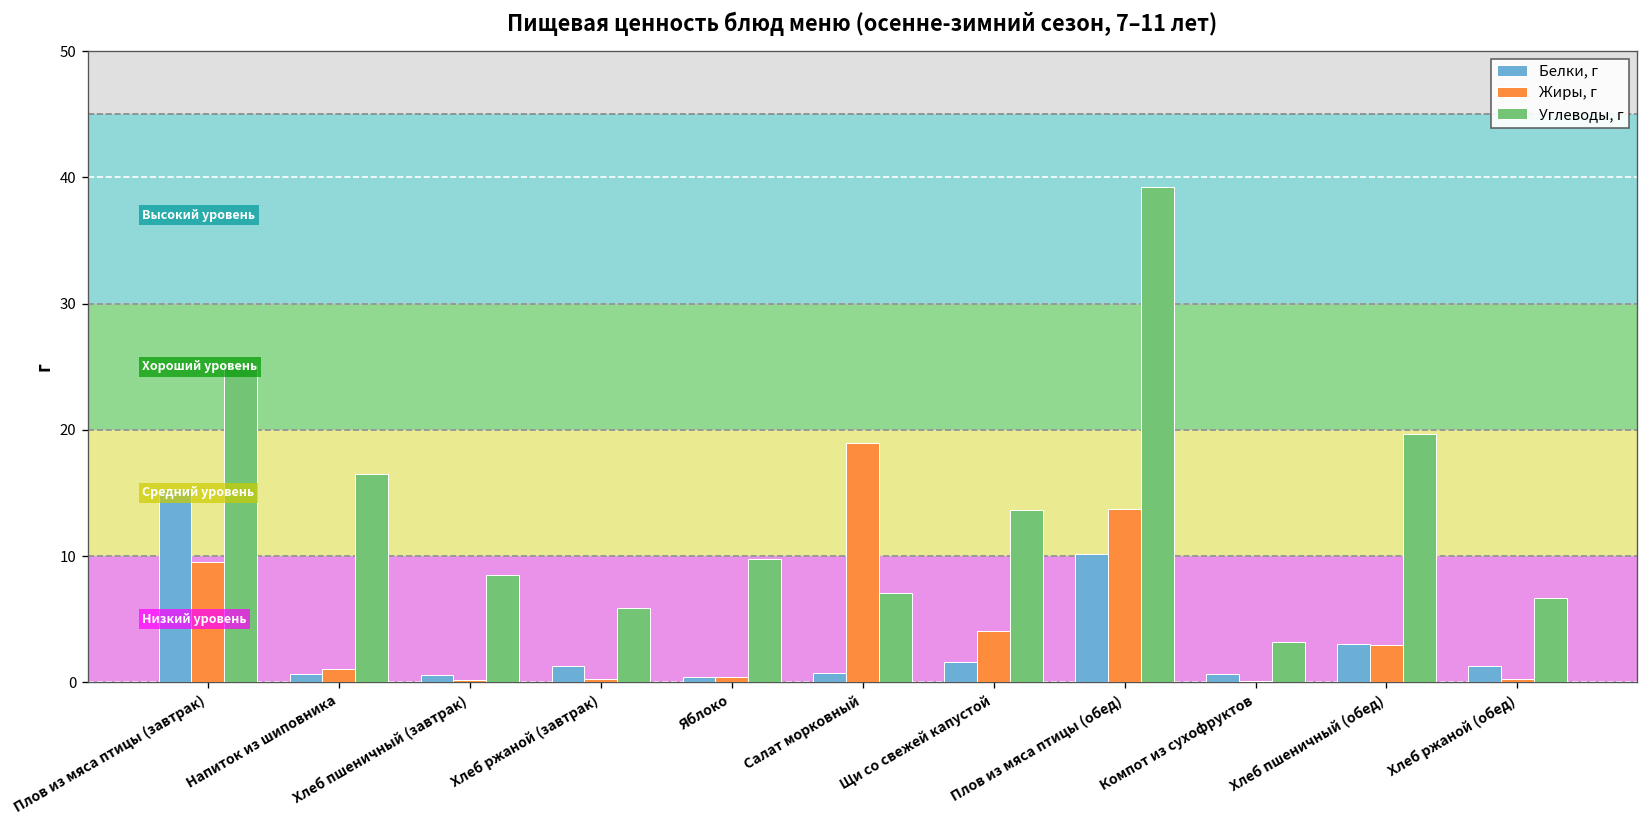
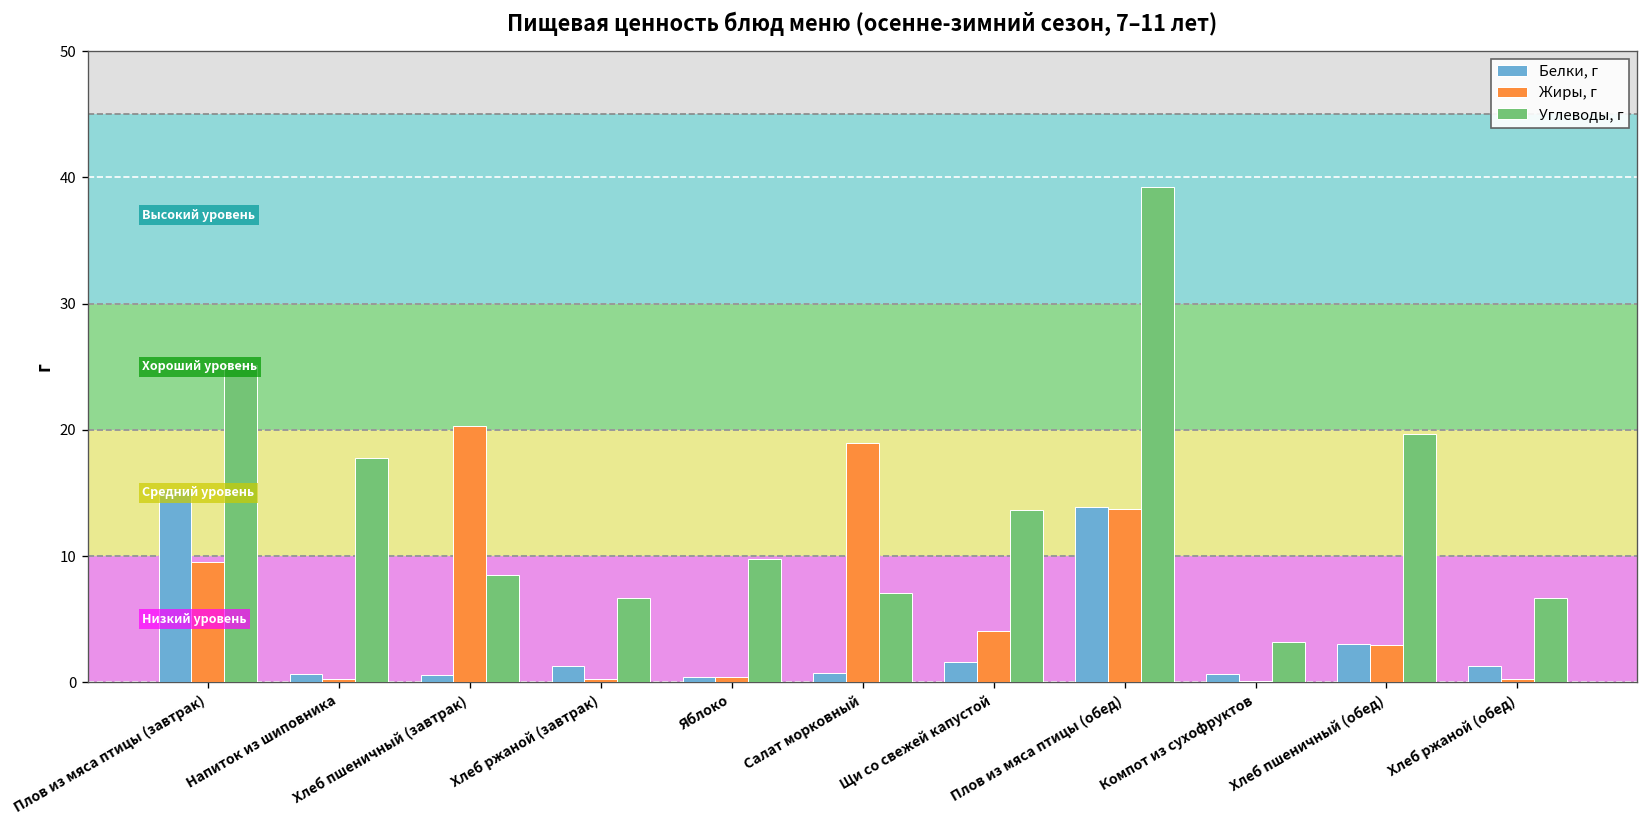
  {
    "Белки, г": {
      "Напиток из шиповника": 0.7,
      "Хлеб пшеничный (завтрак)": 0.6,
      "Хлеб ржаной (завтрак)": 1.3,
      "Яблоко": 0.4,
      "Салат морковный": 0.7,
      "Щи со свежей капустой": 1.6,
-     "Плов из мяса птицы (обед)": 10.2,
+     "Плов из мяса птицы (обед)": 13.9,
      "Компот из сухофруктов": 0.6,
      "Хлеб пшеничный (обед)": 3.0,
      "Хлеб ржаной (обед)": 1.3
    },
    "Жиры, г": {
      "Плов из мяса птицы (завтрак)": 9.5,
-     "Напиток из шиповника": 1.1,
-     "Хлеб пшеничный (завтрак)": 0.2,
+     "Напиток из шиповника": 0.3,
+     "Хлеб пшеничный (завтрак)": 20.3,
      "Хлеб ржаной (завтрак)": 0.2,
      "Яблоко": 0.4,
      "Салат морковный": 18.9,
      "Щи со свежей капустой": 4.1,
      "Плов из мяса птицы (обед)": 13.7,
      "Хлеб пшеничный (обед)": 3.0,
      "Хлеб ржаной (обед)": 0.2
    },
    "Углеводы, г": {
-     "Напиток из шиповника": 16.5,
+     "Напиток из шиповника": 17.8,
      "Хлеб пшеничный (завтрак)": 8.5,
-     "Хлеб ржаной (завтрак)": 5.9,
+     "Хлеб ржаной (завтрак)": 6.7,
      "Яблоко": 9.8,
      "Салат морковный": 7.1,
      "Щи со свежей капустой": 13.6,
      "Плов из мяса птицы (обед)": 39.2,
      "Компот из сухофруктов": 3.2,
      "Хлеб пшеничный (обед)": 19.7,
      "Хлеб ржаной (обед)": 6.7
    }
  }
